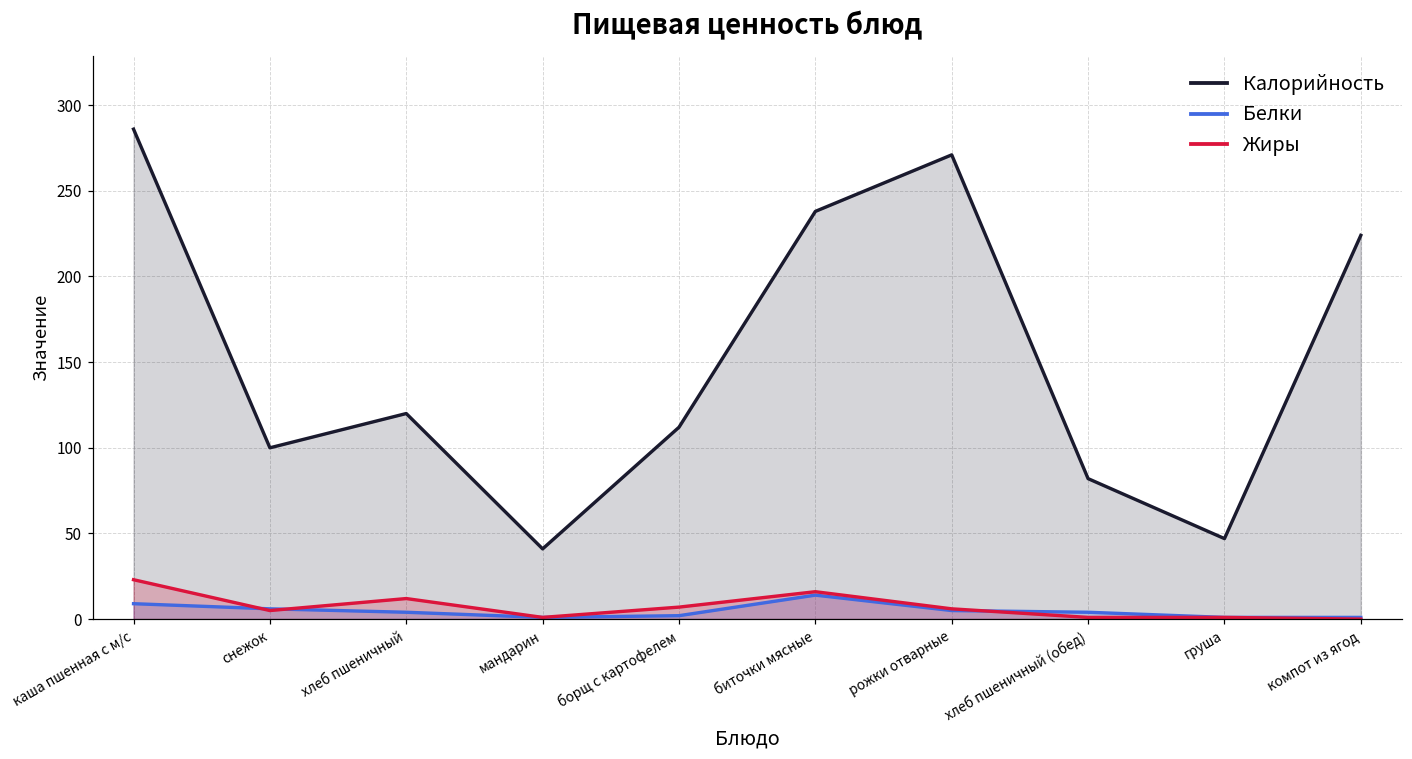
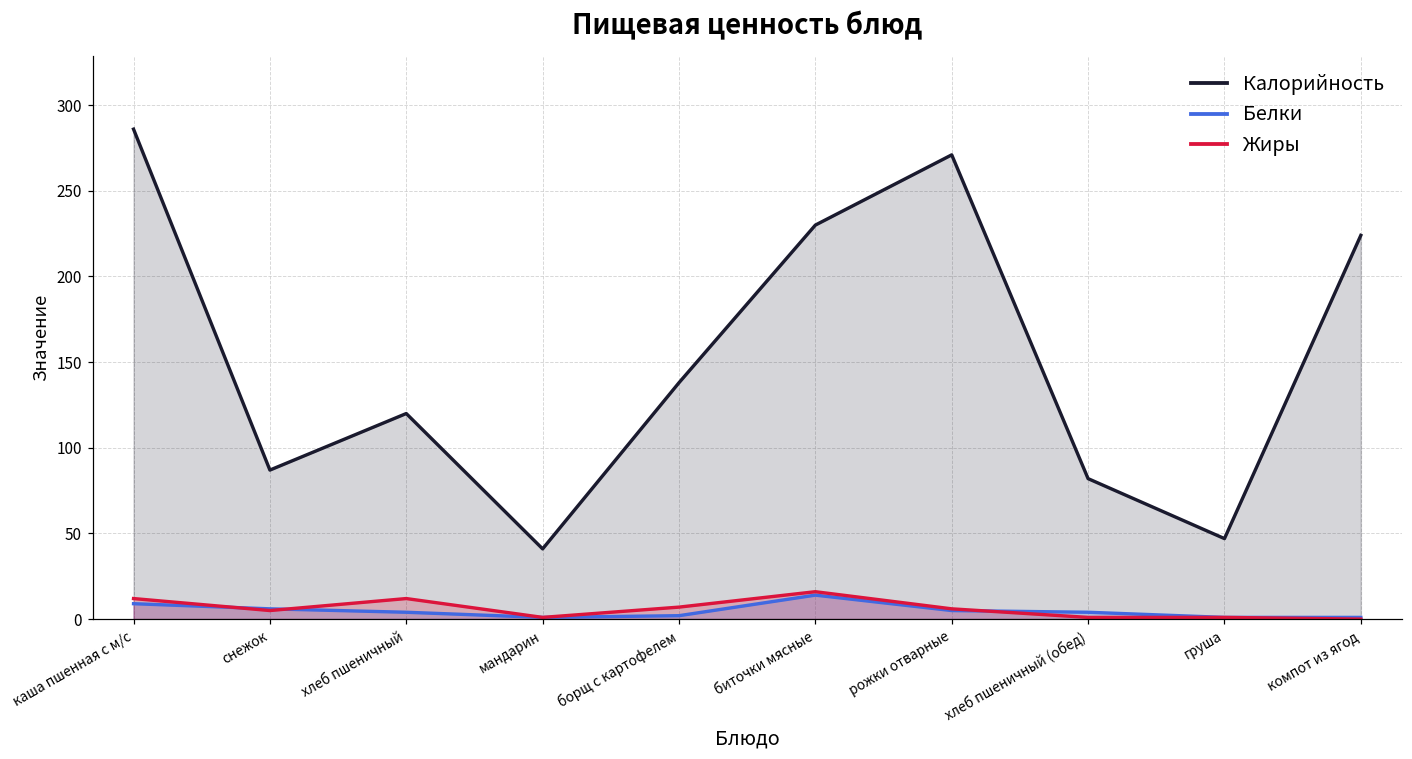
  {
    "Калорийность": {
      "каша пшенная с м/с": 286,
-     "снежок": 100,
+     "снежок": 87,
      "хлеб пшеничный": 120,
      "мандарин": 41,
-     "борщ с картофелем": 112,
-     "биточки мясные": 238,
+     "борщ с картофелем": 138,
+     "биточки мясные": 230,
      "рожки отварные": 271,
      "хлеб пшеничный (обед)": 82,
      "груша": 47,
      "компот из ягод": 224
    },
    "Белки": {
      "каша пшенная с м/с": 9,
      "хлеб пшеничный": 4,
      "борщ с картофелем": 2,
      "биточки мясные": 14,
      "хлеб пшеничный (обед)": 4
    },
    "Жиры": {
-     "каша пшенная с м/с": 23,
+     "каша пшенная с м/с": 12,
      "хлеб пшеничный": 12,
      "борщ с картофелем": 7,
      "биточки мясные": 16,
      "хлеб пшеничный (обед)": 1
    }
  }
